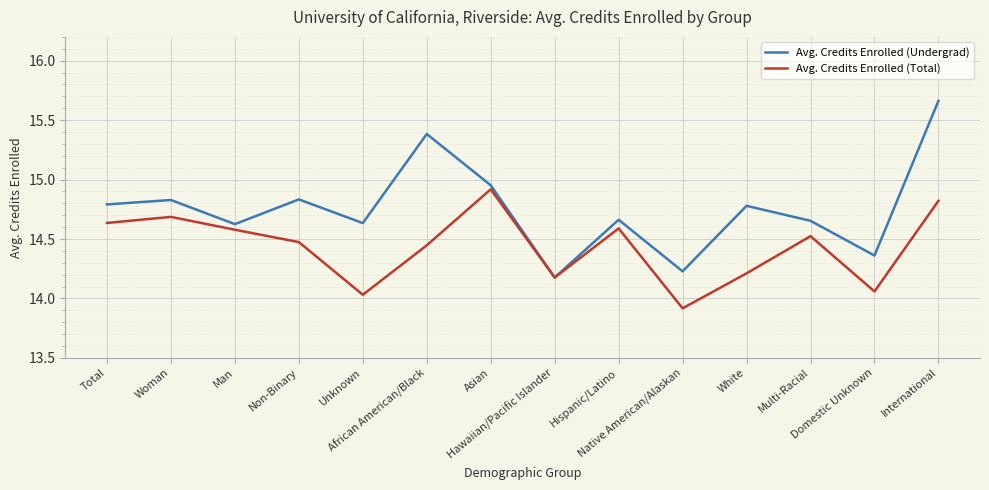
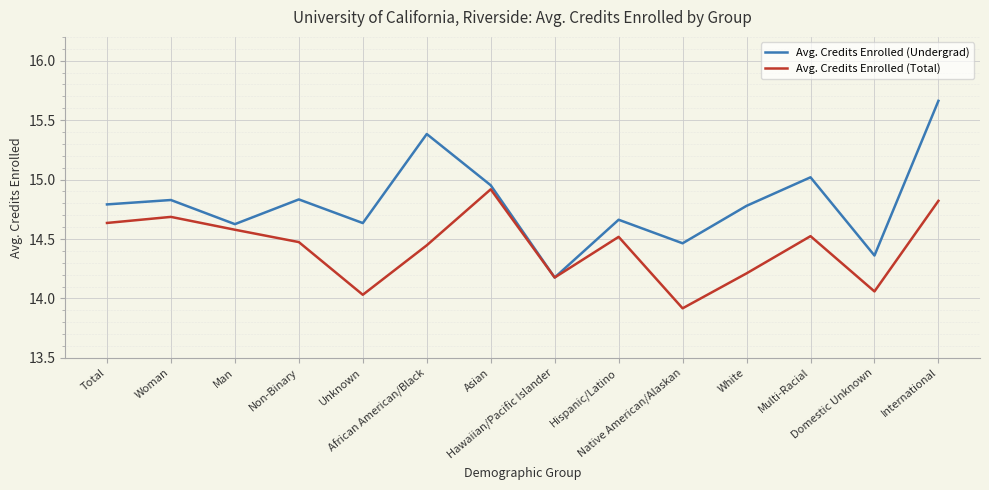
  {
    "Avg. Credits Enrolled (Undergrad)": {
      "Total": 14.79,
      "Woman": 14.83,
      "Man": 14.63,
      "Non-Binary": 14.83,
      "Unknown": 14.63,
      "African American/Black": 15.38,
      "Asian": 14.95,
      "Hispanic/Latino": 14.66,
-     "Native American/Alaskan": 14.23,
+     "Native American/Alaskan": 14.46,
      "White": 14.78,
-     "Multi-Racial": 14.65,
+     "Multi-Racial": 15.02,
      "Domestic Unknown": 14.36,
      "International": 15.66
    },
    "Avg. Credits Enrolled (Total)": {
      "Total": 14.64,
      "Woman": 14.69,
      "Man": 14.58,
      "Non-Binary": 14.47,
      "Unknown": 14.03,
      "African American/Black": 14.45,
      "Asian": 14.92,
-     "Hispanic/Latino": 14.59,
+     "Hispanic/Latino": 14.52,
      "Native American/Alaskan": 13.92,
      "White": 14.21,
      "Multi-Racial": 14.52,
      "Domestic Unknown": 14.06,
      "International": 14.82
    }
  }
